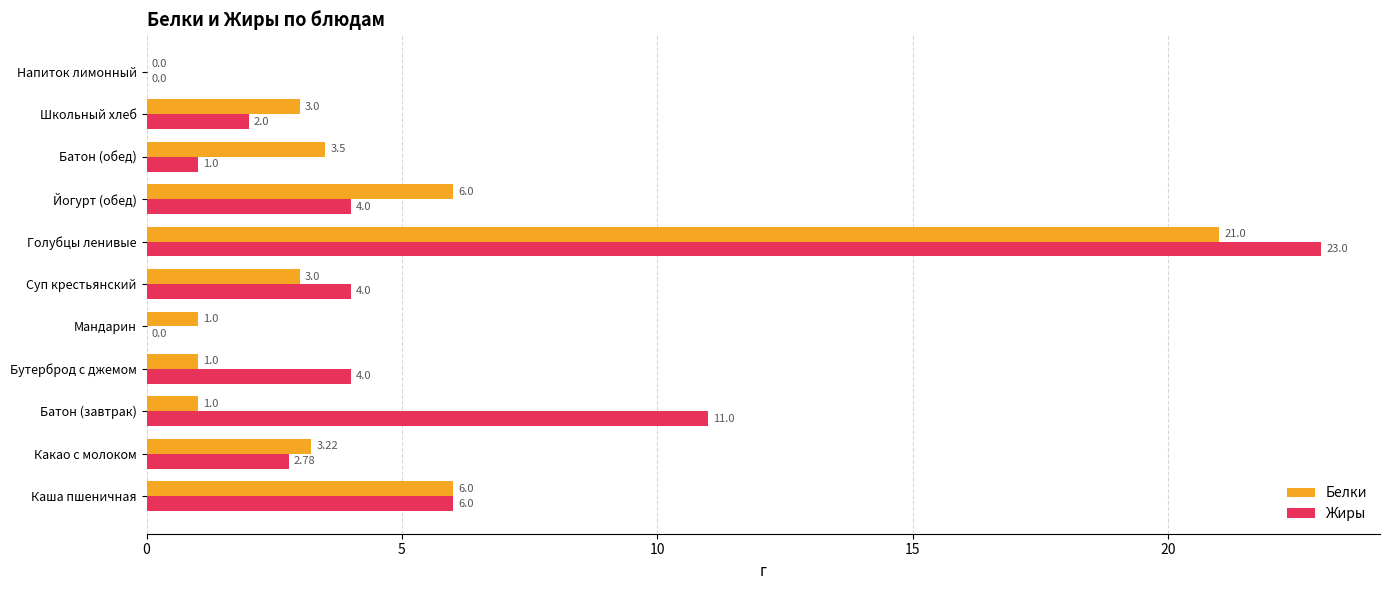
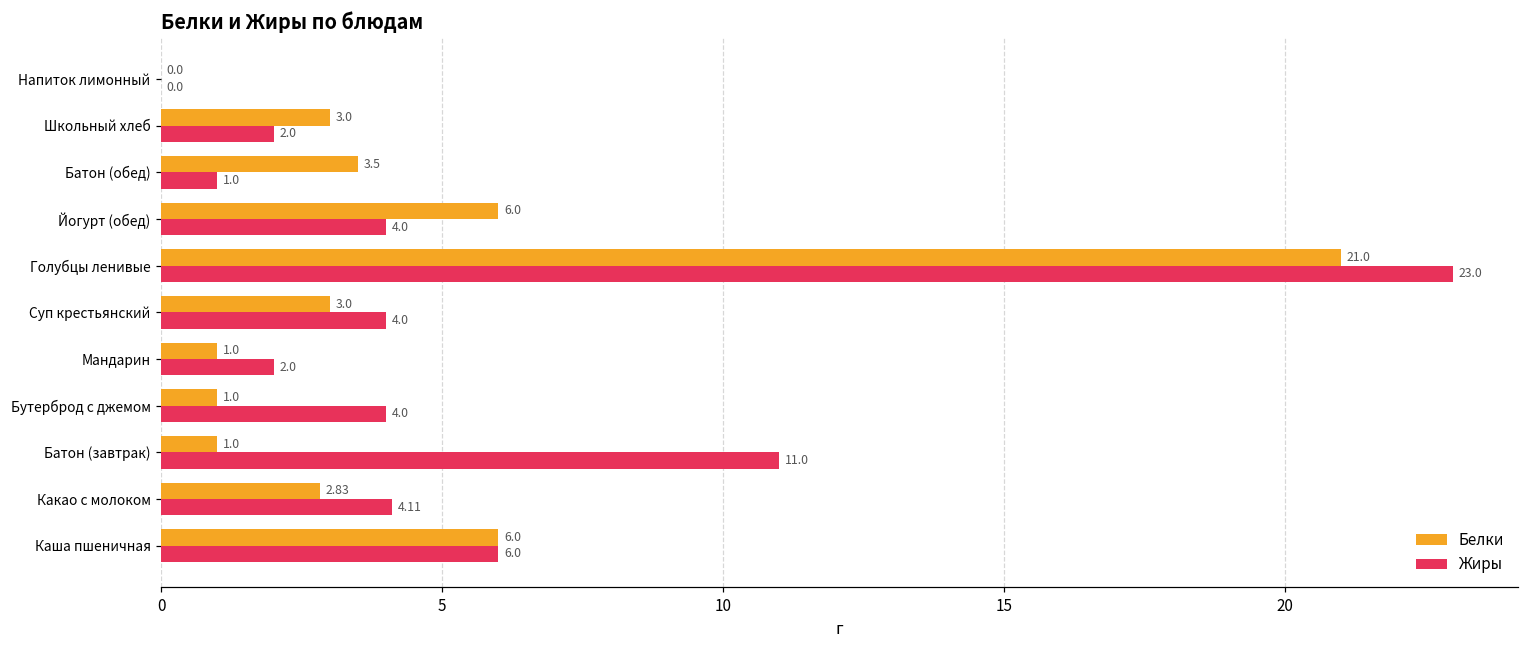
  {
    "Белки": {
      "Напиток лимонный": 0.0,
      "Школьный хлеб": 3.0,
      "Батон (обед)": 3.5,
      "Йогурт (обед)": 6.0,
      "Голубцы ленивые": 21.0,
      "Суп крестьянский": 3.0,
      "Мандарин": 1.0,
      "Бутерброд с джемом": 1.0,
      "Батон (завтрак)": 1.0,
-     "Какао с молоком": 3.22,
+     "Какао с молоком": 2.83,
      "Каша пшеничная": 6.0
    },
    "Жиры": {
      "Напиток лимонный": 0.0,
      "Школьный хлеб": 2.0,
      "Батон (обед)": 1.0,
      "Йогурт (обед)": 4.0,
      "Голубцы ленивые": 23.0,
      "Суп крестьянский": 4.0,
-     "Мандарин": 0.0,
+     "Мандарин": 2.0,
      "Бутерброд с джемом": 4.0,
      "Батон (завтрак)": 11.0,
-     "Какао с молоком": 2.78,
+     "Какао с молоком": 4.11,
      "Каша пшеничная": 6.0
    }
  }
